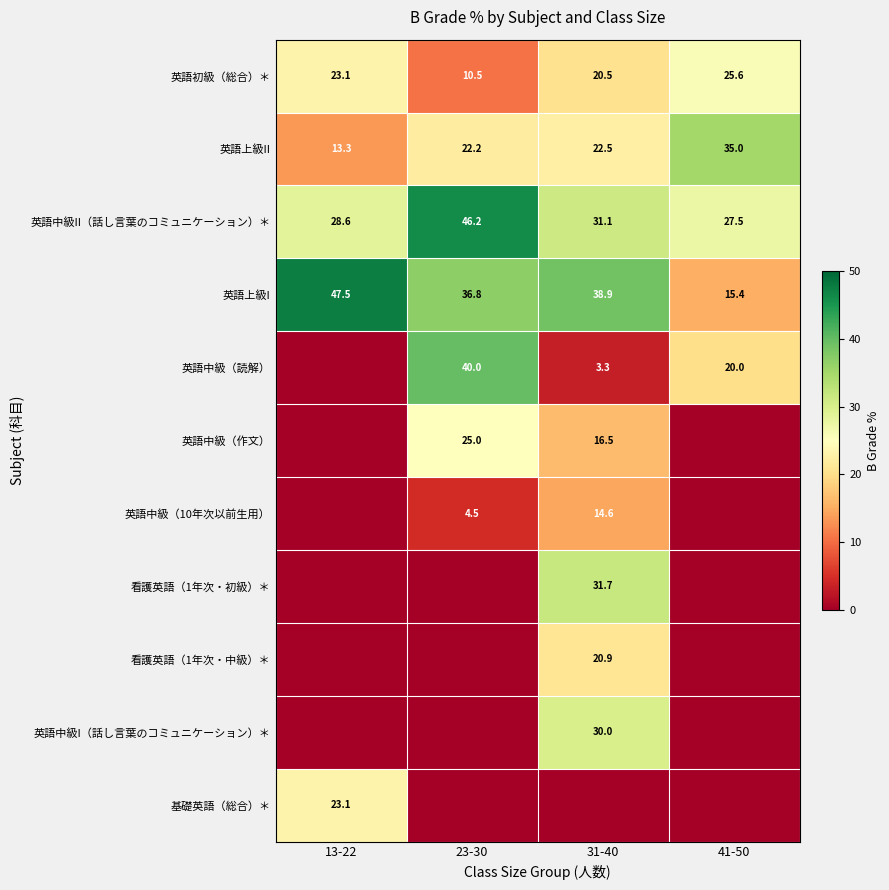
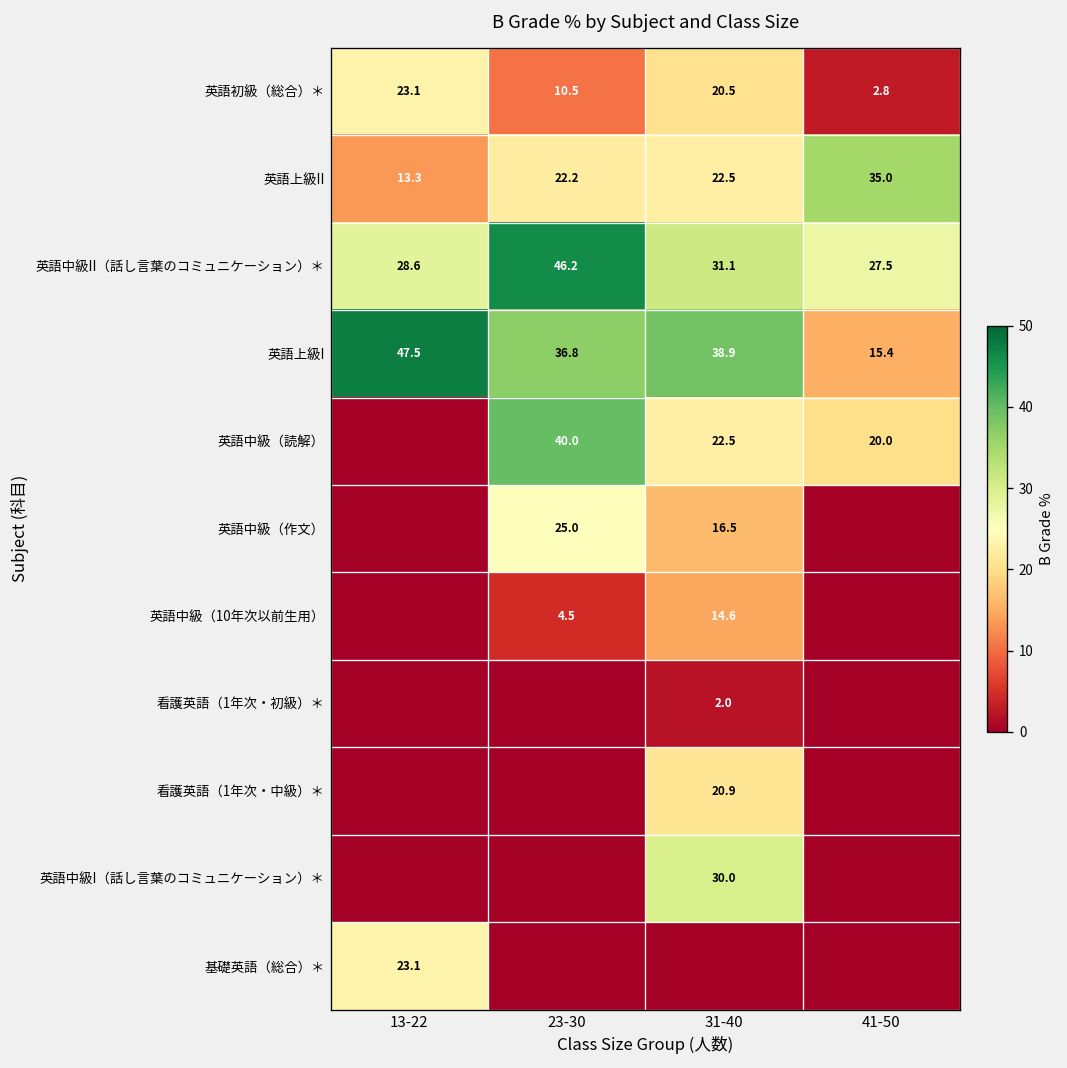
  {
    "英語初級（総合）＊": {
      "13-22": 23.1,
      "23-30": 10.5,
      "31-40": 20.5,
-     "41-50": 25.6
+     "41-50": 2.8
    },
    "英語上級II": {
      "13-22": 13.3,
      "23-30": 22.2,
      "31-40": 22.5,
      "41-50": 35.0
    },
    "英語中級II（話し言葉のコミュニケーション）＊": {
      "13-22": 28.6,
      "23-30": 46.2,
      "31-40": 31.1,
      "41-50": 27.5
    },
    "英語上級I": {
      "13-22": 47.5,
      "23-30": 36.8,
      "31-40": 38.9,
      "41-50": 15.4
    },
    "英語中級（読解）": {
      "23-30": 40.0,
-     "31-40": 3.3,
+     "31-40": 22.5,
      "41-50": 20.0
    },
    "英語中級（作文）": {
      "23-30": 25.0,
      "31-40": 16.5
    },
    "英語中級（10年次以前生用）": {
      "23-30": 4.5,
      "31-40": 14.6
    },
    "看護英語（1年次・初級）＊": {
-     "31-40": 31.7
+     "31-40": 2.0
    },
    "看護英語（1年次・中級）＊": {
      "31-40": 20.9
    },
    "英語中級I（話し言葉のコミュニケーション）＊": {
      "31-40": 30.0
    },
    "基礎英語（総合）＊": {
      "13-22": 23.1
    }
  }
